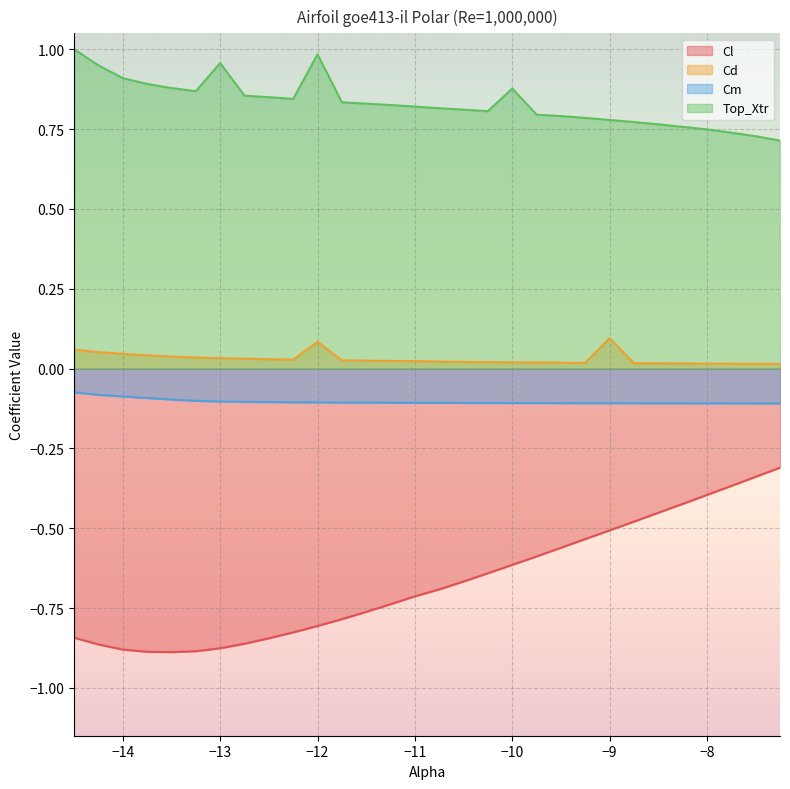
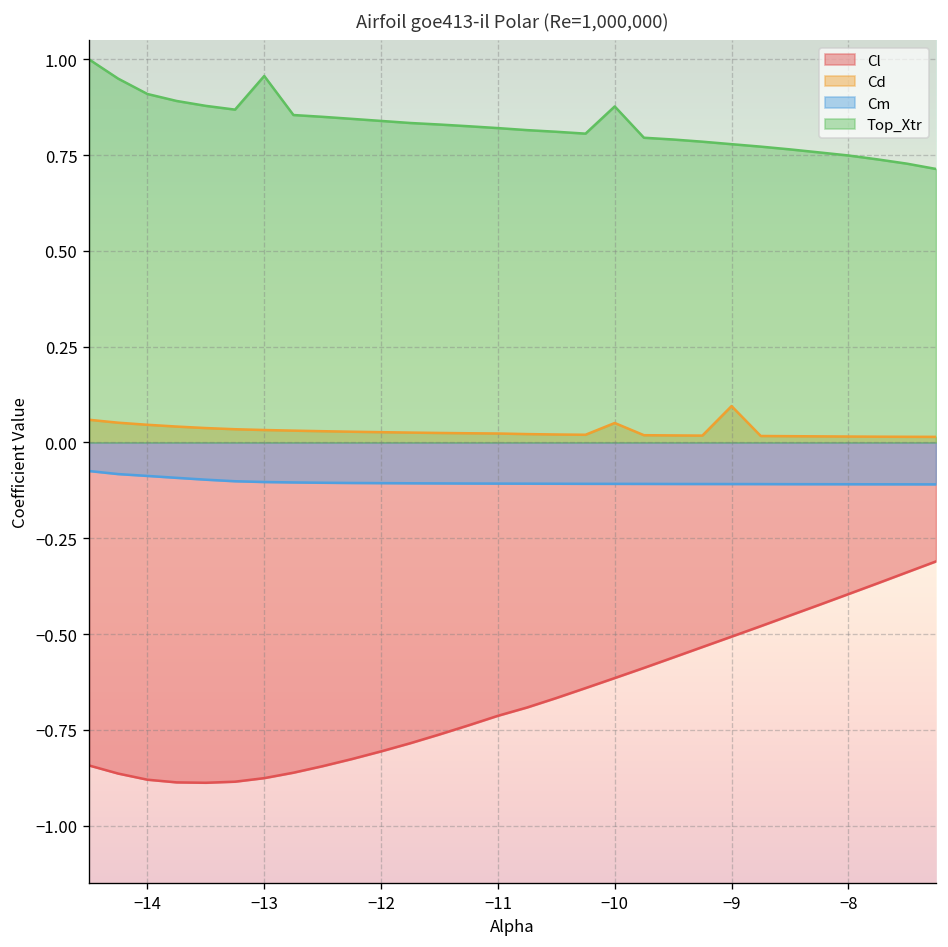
  {
    "Cd": {
      "−14": 0.05,
      "−13": 0.03,
-     "−12": 0.08,
+     "−12": 0.03,
      "−11": 0.02,
-     "−10": 0.02,
+     "−10": 0.05,
      "−9": 0.10,
      "−8": 0.02
    },
    "Top_Xtr": {
      "−14": 0.91,
      "−13": 0.96,
-     "−12": 0.98,
+     "−12": 0.84,
      "−11": 0.82,
      "−10": 0.88,
      "−9": 0.78,
      "−8": 0.75
    }
  }
